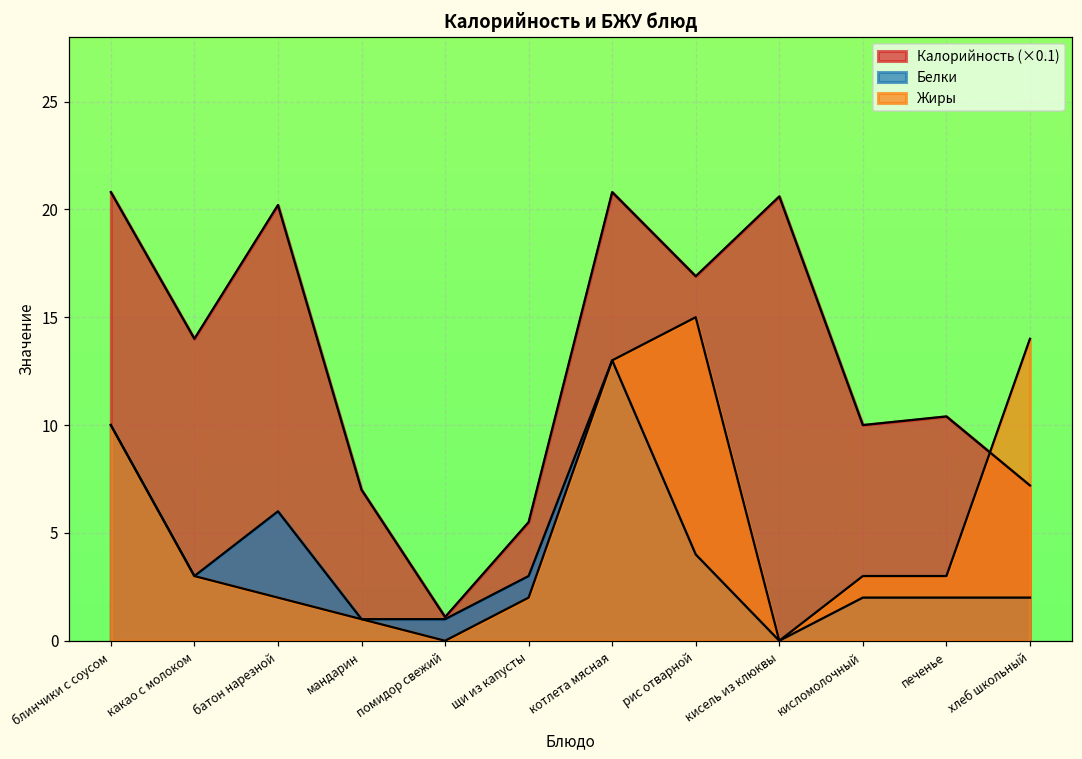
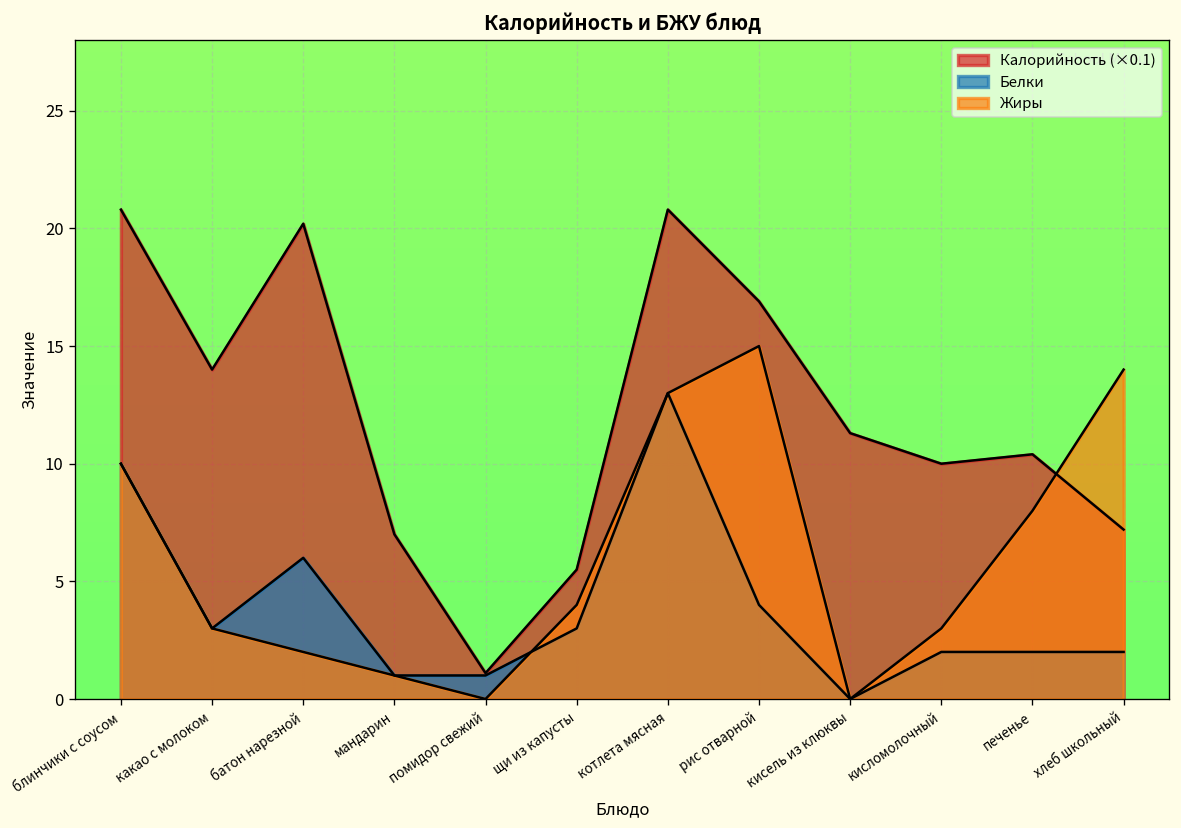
  {
    "Калорийность (×0.1)": {
      "блинчики с соусом": 20.8,
      "какао с молоком": 14.0,
      "батон нарезной": 20.2,
      "мандарин": 7.0,
      "щи из капусты": 5.5,
      "котлета мясная": 20.8,
      "рис отварной": 16.9,
-     "кисель из клюквы": 20.6,
+     "кисель из клюквы": 11.3,
      "кисломолочный": 10.0,
      "печенье": 10.4,
      "хлеб школьный": 7.2
    },
    "Белки": {
      "батон нарезной": 6.0,
      "щи из капусты": 3.0,
      "рис отварной": 4.0,
      "кисломолочный": 2.0,
      "печенье": 2.0,
      "хлеб школьный": 2.0
    },
    "Жиры": {
      "батон нарезной": 2,
      "помидор свежий": 0,
-     "щи из капусты": 2,
+     "щи из капусты": 4,
      "рис отварной": 15,
      "кисломолочный": 3,
-     "печенье": 3,
+     "печенье": 8,
      "хлеб школьный": 14
    }
  }
